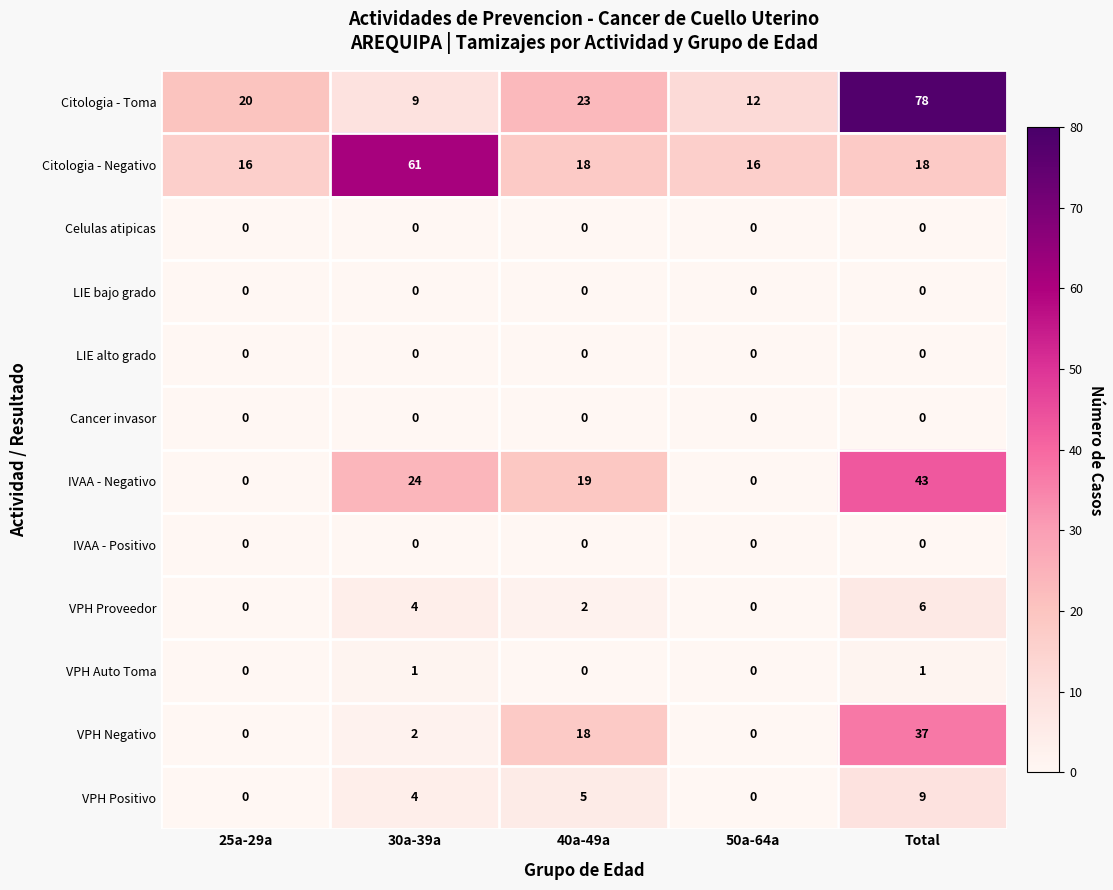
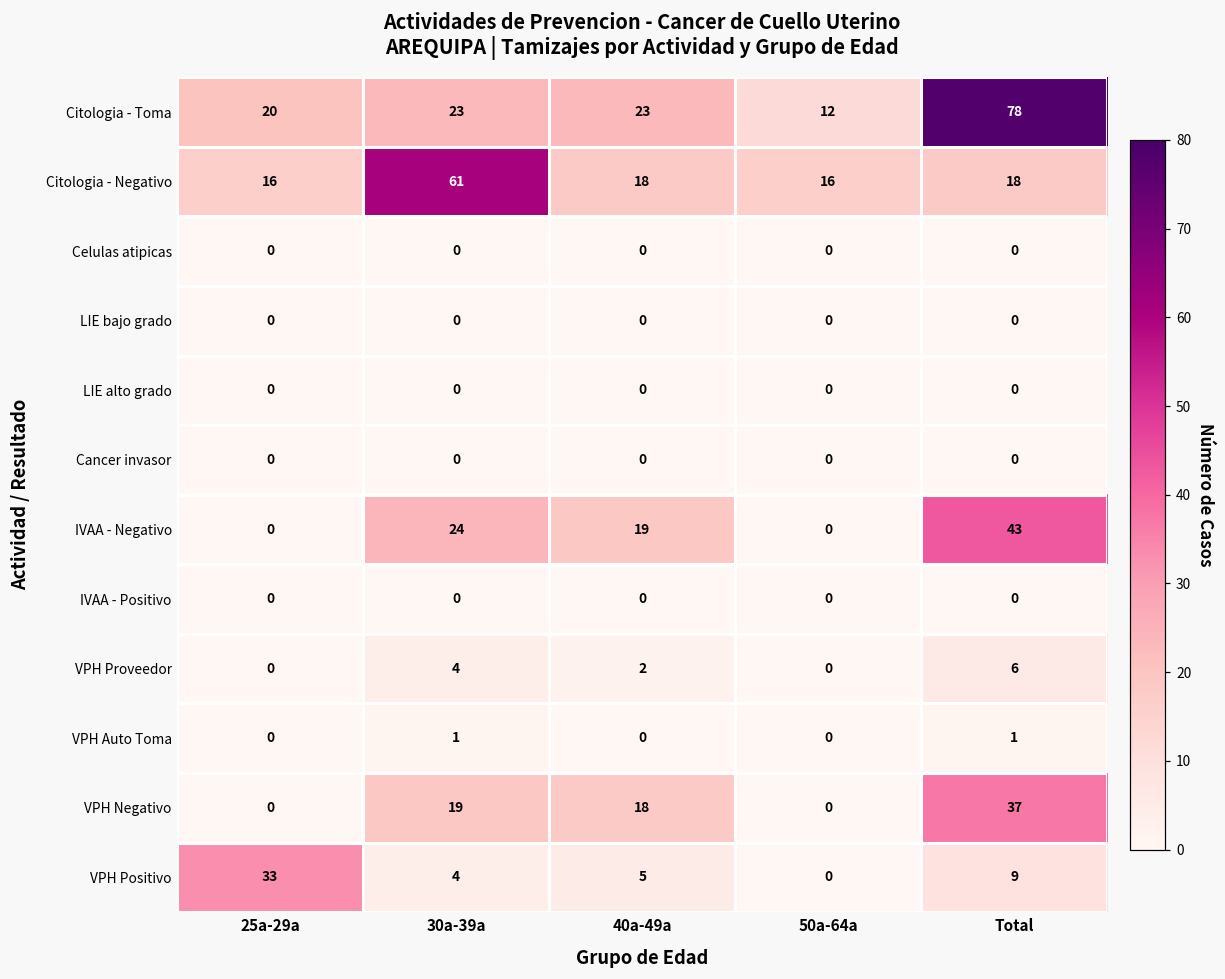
  {
    "Citologia - Toma": {
      "25a-29a": 20,
-     "30a-39a": 9,
+     "30a-39a": 23,
      "40a-49a": 23,
      "50a-64a": 12,
      "Total": 78
    },
    "Citologia - Negativo": {
      "25a-29a": 16,
      "30a-39a": 61,
      "40a-49a": 18,
      "50a-64a": 16,
      "Total": 18
    },
    "Celulas atipicas": {
      "25a-29a": 0,
      "30a-39a": 0,
      "40a-49a": 0,
      "50a-64a": 0,
      "Total": 0
    },
    "LIE bajo grado": {
      "25a-29a": 0,
      "30a-39a": 0,
      "40a-49a": 0,
      "50a-64a": 0,
      "Total": 0
    },
    "LIE alto grado": {
      "25a-29a": 0,
      "30a-39a": 0,
      "40a-49a": 0,
      "50a-64a": 0,
      "Total": 0
    },
    "Cancer invasor": {
      "25a-29a": 0,
      "30a-39a": 0,
      "40a-49a": 0,
      "50a-64a": 0,
      "Total": 0
    },
    "IVAA - Negativo": {
      "25a-29a": 0,
      "30a-39a": 24,
      "40a-49a": 19,
      "50a-64a": 0,
      "Total": 43
    },
    "IVAA - Positivo": {
      "25a-29a": 0,
      "30a-39a": 0,
      "40a-49a": 0,
      "50a-64a": 0,
      "Total": 0
    },
    "VPH Proveedor": {
      "25a-29a": 0,
      "30a-39a": 4,
      "40a-49a": 2,
      "50a-64a": 0,
      "Total": 6
    },
    "VPH Auto Toma": {
      "25a-29a": 0,
      "30a-39a": 1,
      "40a-49a": 0,
      "50a-64a": 0,
      "Total": 1
    },
    "VPH Negativo": {
      "25a-29a": 0,
-     "30a-39a": 2,
+     "30a-39a": 19,
      "40a-49a": 18,
      "50a-64a": 0,
      "Total": 37
    },
    "VPH Positivo": {
-     "25a-29a": 0,
+     "25a-29a": 33,
      "30a-39a": 4,
      "40a-49a": 5,
      "50a-64a": 0,
      "Total": 9
    }
  }
